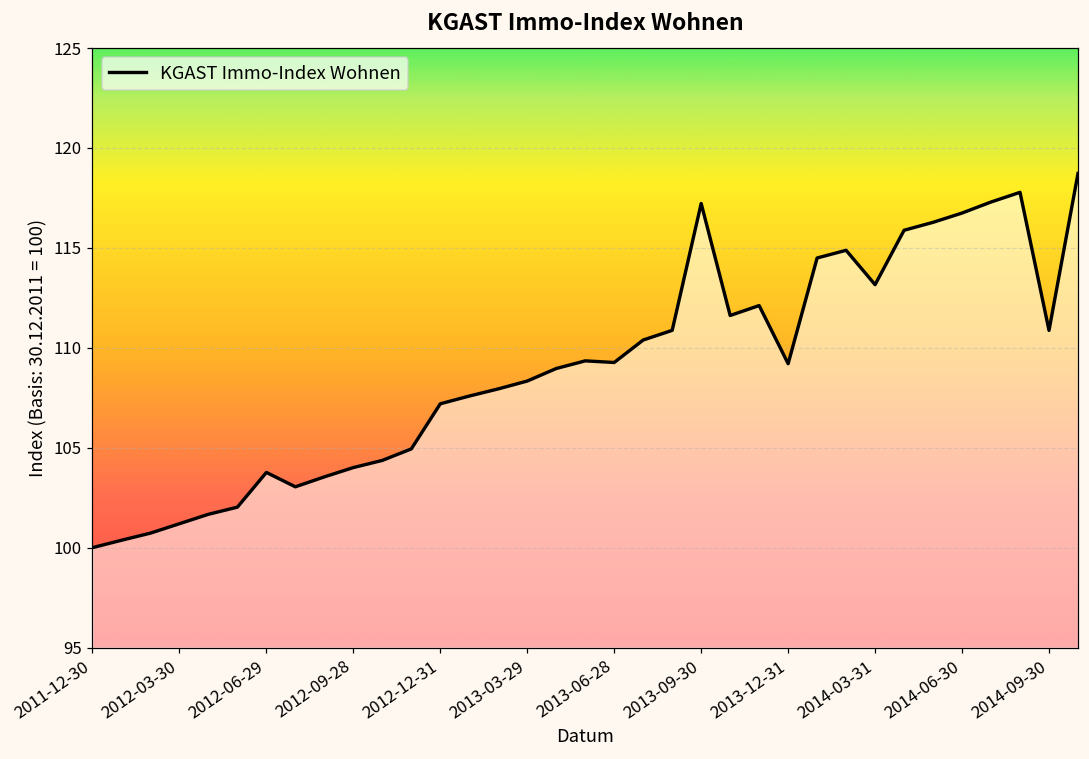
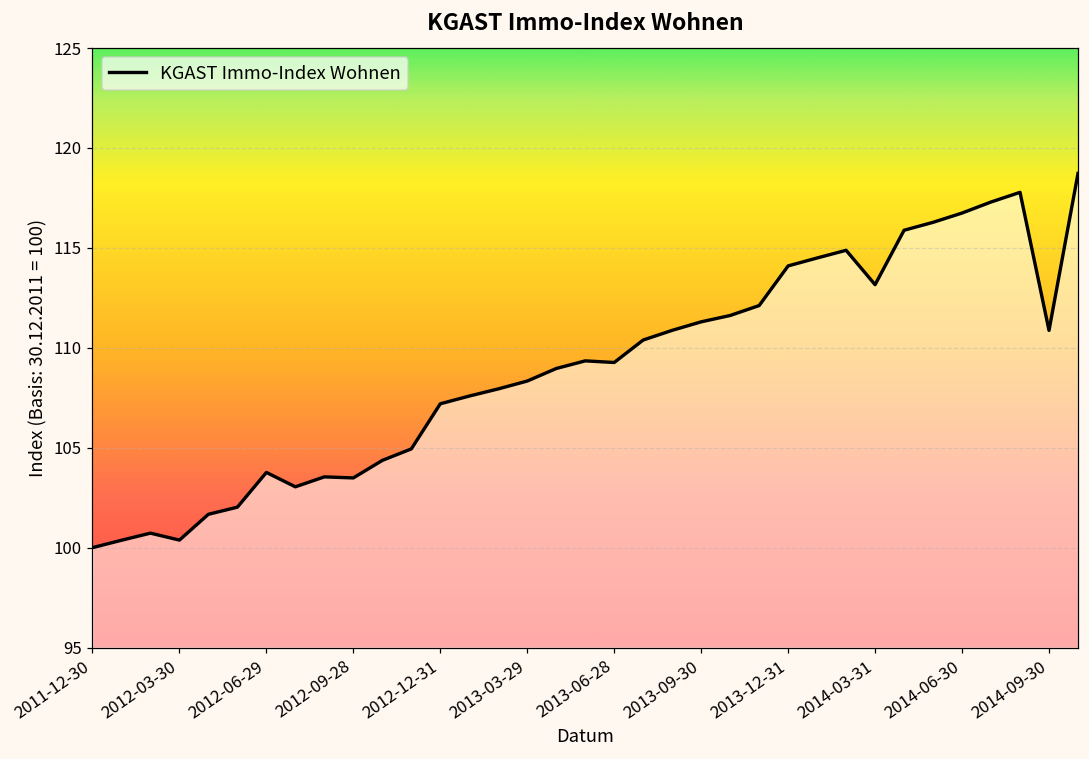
  {
    "2011-12-30": 100.0,
-   "2012-03-30": 101.2,
+   "2012-03-30": 100.4,
    "2012-06-29": 103.8,
-   "2012-09-28": 104.0,
+   "2012-09-28": 103.5,
    "2012-12-31": 107.2,
    "2013-03-29": 108.3,
    "2013-06-28": 109.3,
-   "2013-09-30": 117.2,
-   "2013-12-31": 109.2,
+   "2013-09-30": 111.3,
+   "2013-12-31": 114.1,
    "2014-03-31": 113.2,
    "2014-06-30": 116.7,
    "2014-09-30": 110.9
  }
